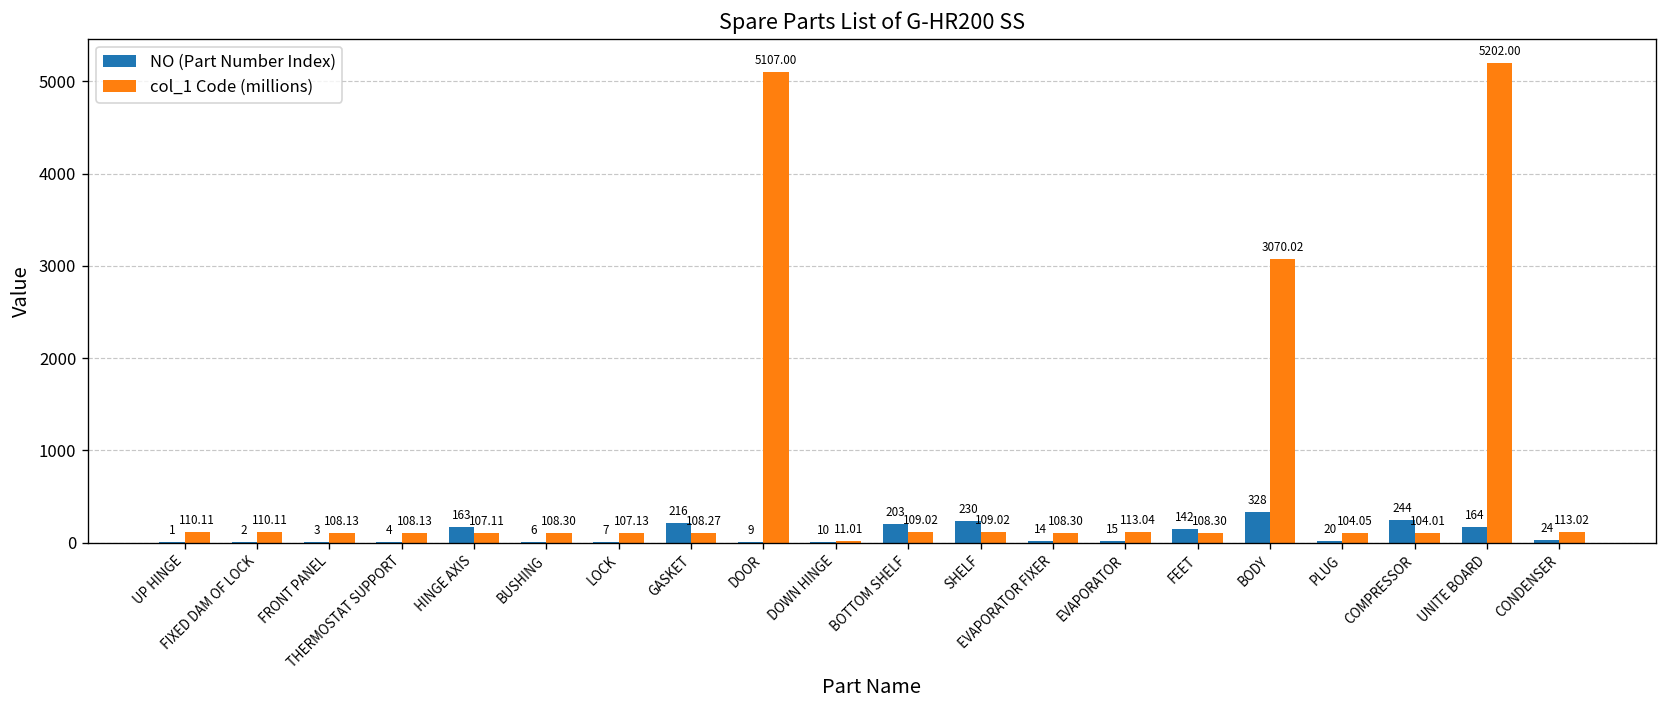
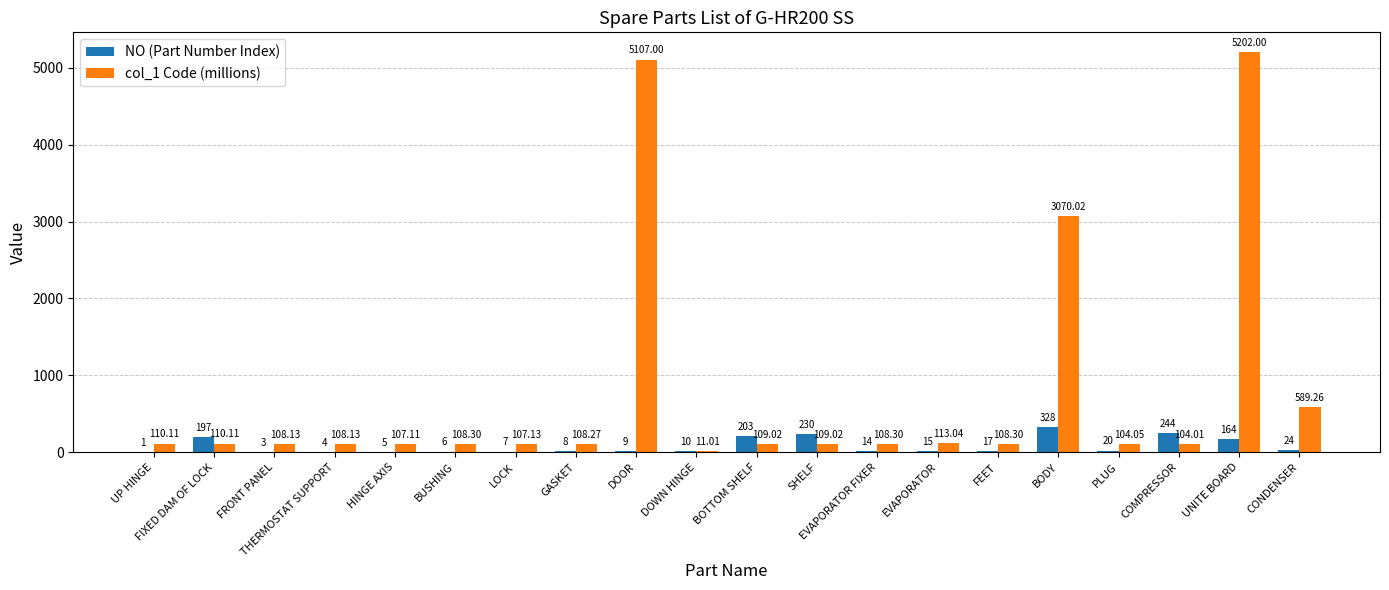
  {
    "NO (Part Number Index)": {
      "UP HINGE": 1,
-     "FIXED DAM OF LOCK": 2,
+     "FIXED DAM OF LOCK": 197,
      "FRONT PANEL": 3,
      "THERMOSTAT SUPPORT": 4,
-     "HINGE AXIS": 163,
+     "HINGE AXIS": 5,
      "BUSHING": 6,
      "LOCK": 7,
-     "GASKET": 216,
+     "GASKET": 8,
      "DOOR": 9,
      "DOWN HINGE": 10,
      "BOTTOM SHELF": 203,
      "SHELF": 230,
      "EVAPORATOR FIXER": 14,
      "EVAPORATOR": 15,
-     "FEET": 142,
+     "FEET": 17,
      "BODY": 328,
      "PLUG": 20,
      "COMPRESSOR": 244,
      "UNITE BOARD": 164,
      "CONDENSER": 24
    },
    "col_1 Code (millions)": {
      "UP HINGE": 110.11,
      "FIXED DAM OF LOCK": 110.11,
      "FRONT PANEL": 108.13,
      "THERMOSTAT SUPPORT": 108.13,
      "HINGE AXIS": 107.11,
      "BUSHING": 108.30,
      "LOCK": 107.13,
      "GASKET": 108.27,
      "DOOR": 5107.00,
      "DOWN HINGE": 11.01,
      "BOTTOM SHELF": 109.02,
      "SHELF": 109.02,
      "EVAPORATOR FIXER": 108.30,
      "EVAPORATOR": 113.04,
      "FEET": 108.30,
      "BODY": 3070.02,
      "PLUG": 104.05,
      "COMPRESSOR": 104.01,
      "UNITE BOARD": 5202.00,
-     "CONDENSER": 113.02
+     "CONDENSER": 589.26
    }
  }
